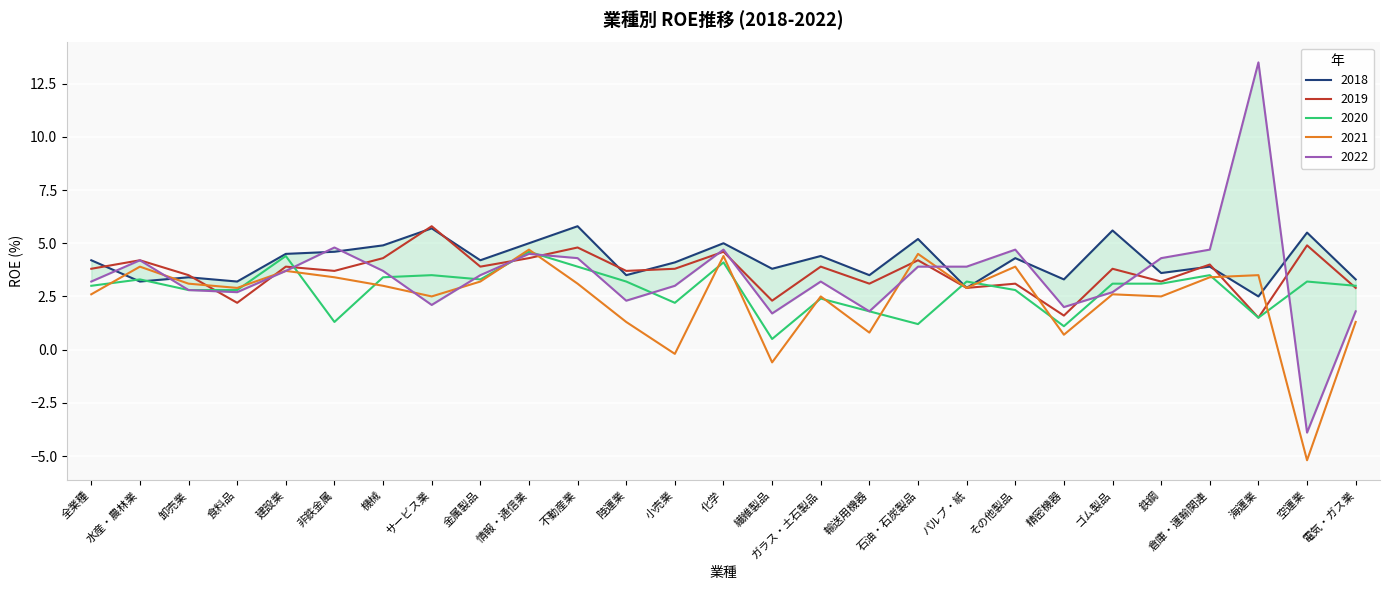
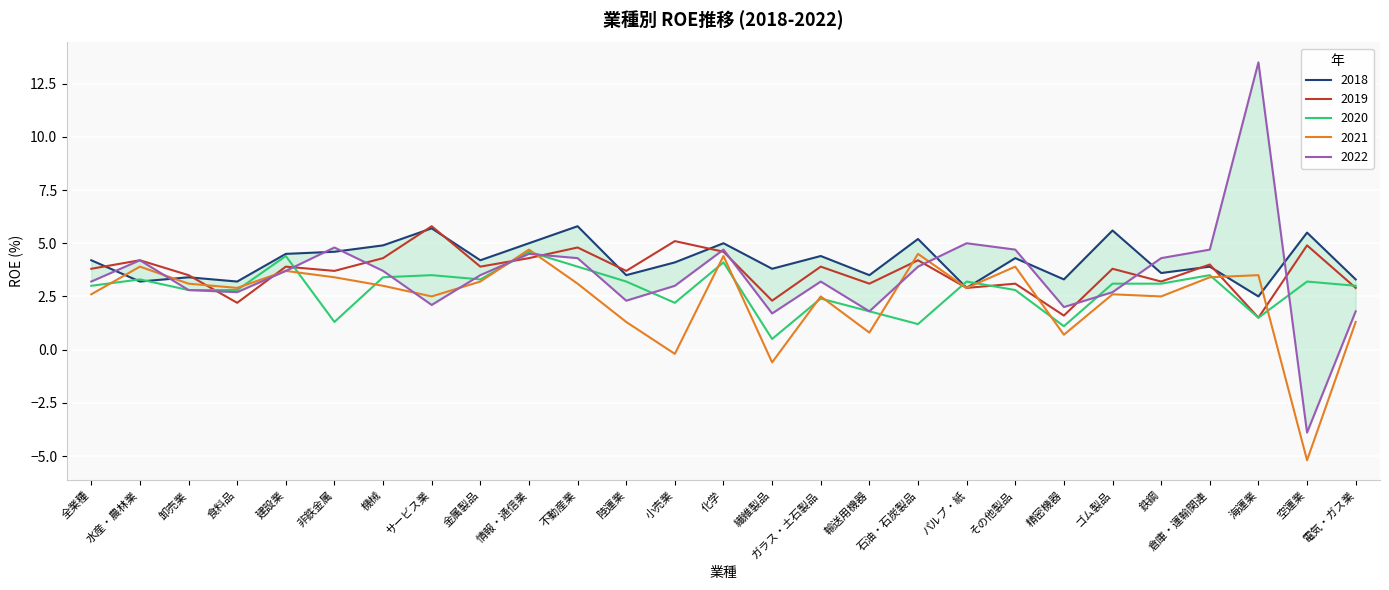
  {
    "2018": {
      "非鉄金属": 4.6,
      "その他製品": 4.3,
      "鉄鋼": 3.6,
      "海運業": 2.5
    },
    "2019": {
      "全業種": 3.8,
      "食料品": 2.2,
      "建設業": 3.9,
      "非鉄金属": 3.7,
      "機械": 4.3,
      "金属製品": 3.9,
      "情報・通信業": 4.3,
      "不動産業": 4.8,
      "陸運業": 3.7,
-     "小売業": 3.8,
+     "小売業": 5.1,
      "繊維製品": 2.3,
      "ガラス・土石製品": 3.9,
      "輸送用機器": 3.1,
      "石油・石炭製品": 4.2,
      "その他製品": 3.1,
      "精密機器": 1.6,
      "ゴム製品": 3.8,
      "空運業": 4.9
    },
    "2021": {
      "全業種": 2.6,
      "水産・農林業": 3.9,
      "卸売業": 3.1,
      "非鉄金属": 3.4,
      "機械": 3.0,
      "サービス業": 2.5,
      "不動産業": 3.1,
      "陸運業": 1.3,
      "小売業": -0.2,
      "化学": 4.4,
      "繊維製品": -0.6,
      "輸送用機器": 0.8,
      "石油・石炭製品": 4.5,
      "その他製品": 3.9,
      "精密機器": 0.7,
      "鉄鋼": 2.5,
      "海運業": 3.5,
      "空運業": -5.2,
      "電気・ガス業": 1.3
    },
    "2022": {
      "全業種": 3.2,
      "機械": 3.7,
      "サービス業": 2.1,
      "金属製品": 3.5,
      "不動産業": 4.3,
      "陸運業": 2.3,
      "小売業": 3.0,
      "繊維製品": 1.7,
      "ガラス・土石製品": 3.2,
      "石油・石炭製品": 3.9,
-     "パルプ・紙": 3.9,
+     "パルプ・紙": 5.0,
      "精密機器": 2.0,
      "空運業": -3.9,
      "電気・ガス業": 1.8
    }
  }
